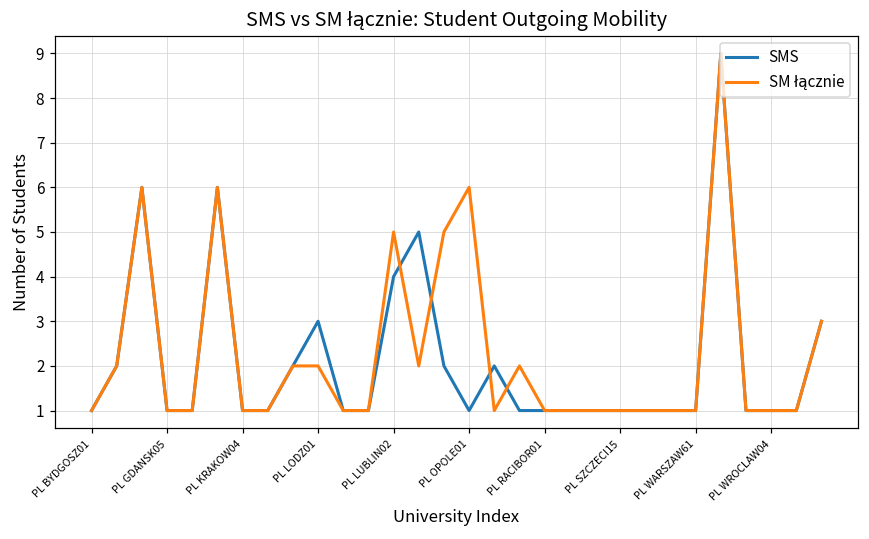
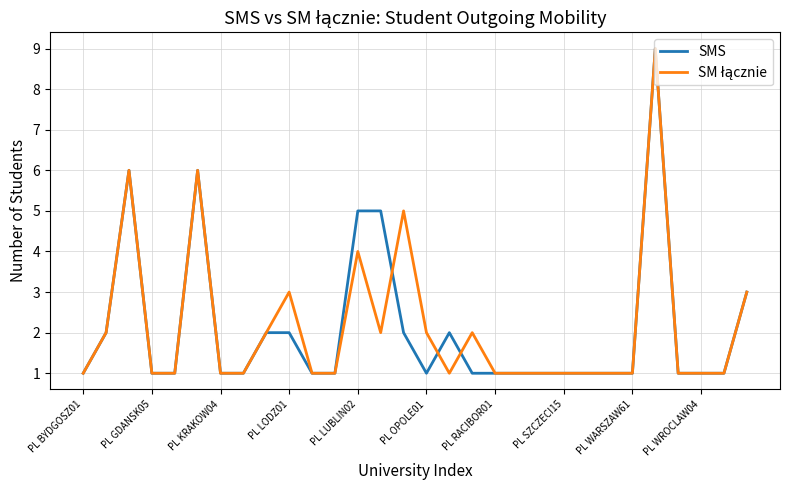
  {
    "SMS": {
-     "PL LODZ01": 3,
-     "PL LUBLIN02": 4,
+     "PL LODZ01": 2,
+     "PL LUBLIN02": 5,
      "PL OPOLE01": 1
    },
    "SM łącznie": {
-     "PL LODZ01": 2,
-     "PL LUBLIN02": 5,
-     "PL OPOLE01": 6
+     "PL LODZ01": 3,
+     "PL LUBLIN02": 4,
+     "PL OPOLE01": 2
    }
  }
